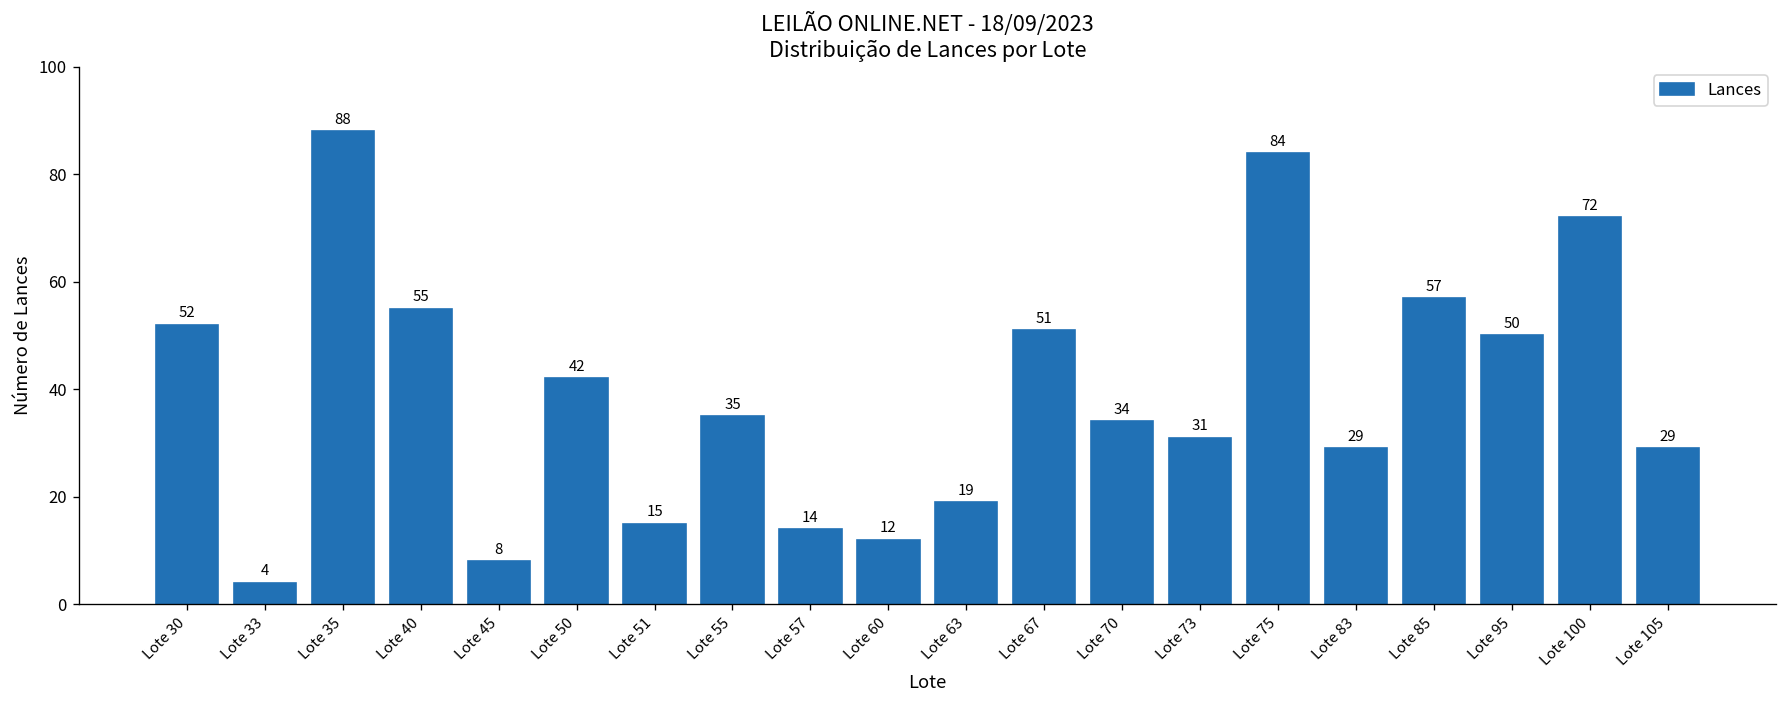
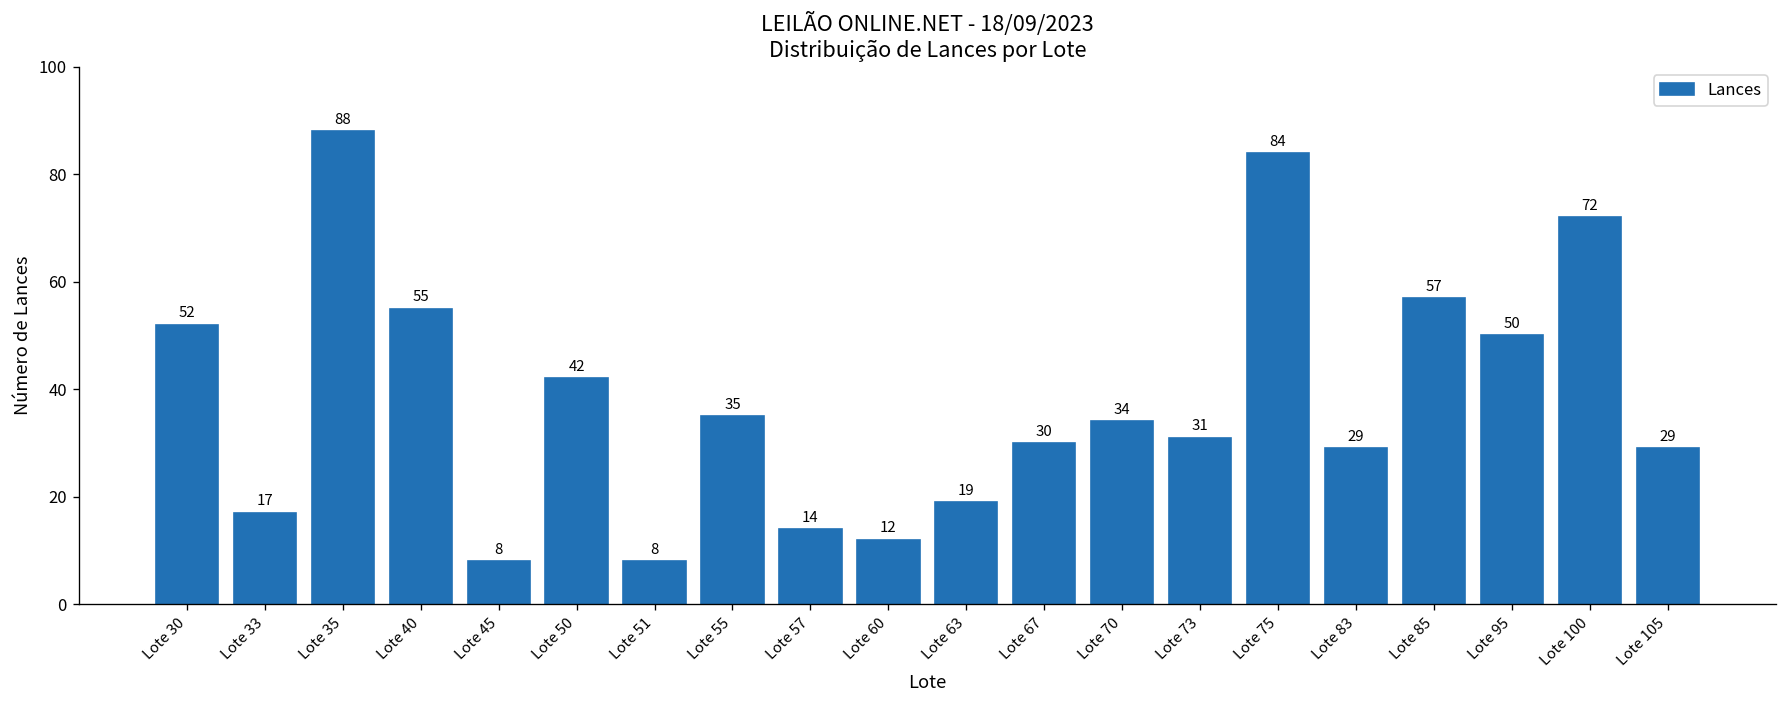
  {
    "Lote 30": 52,
-   "Lote 33": 4,
+   "Lote 33": 17,
    "Lote 35": 88,
    "Lote 40": 55,
    "Lote 45": 8,
    "Lote 50": 42,
-   "Lote 51": 15,
+   "Lote 51": 8,
    "Lote 55": 35,
    "Lote 57": 14,
    "Lote 60": 12,
    "Lote 63": 19,
-   "Lote 67": 51,
+   "Lote 67": 30,
    "Lote 70": 34,
    "Lote 73": 31,
    "Lote 75": 84,
    "Lote 83": 29,
    "Lote 85": 57,
    "Lote 95": 50,
    "Lote 100": 72,
    "Lote 105": 29
  }
